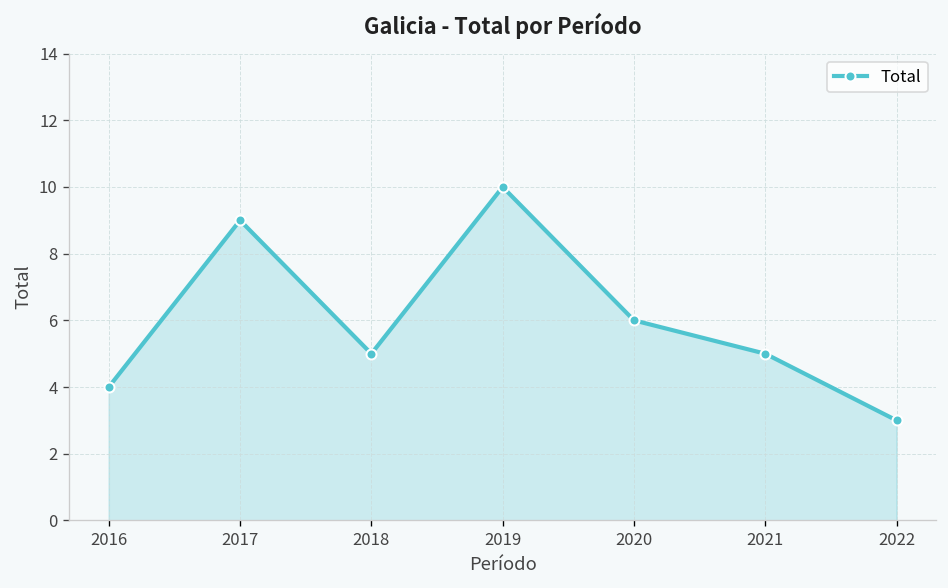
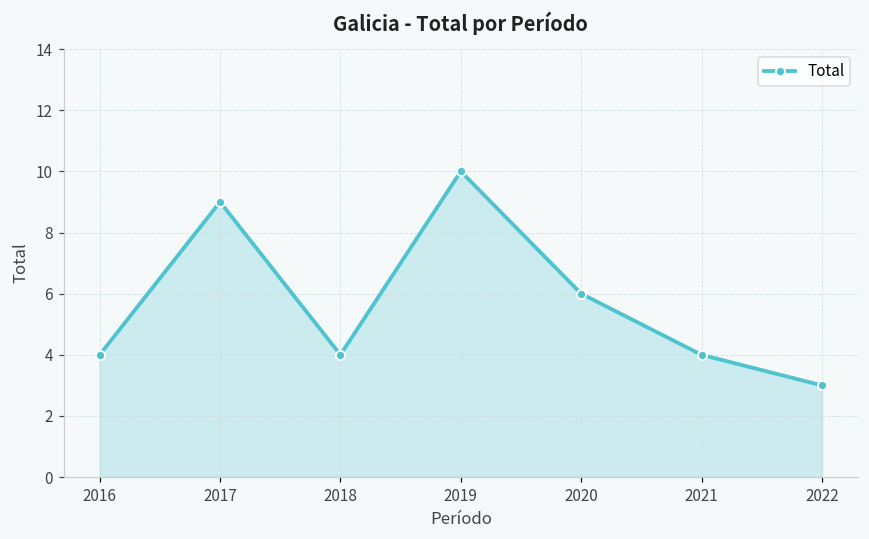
  {
    "2016": 4,
    "2017": 9,
-   "2018": 5,
+   "2018": 4,
    "2019": 10,
    "2020": 6,
-   "2021": 5,
+   "2021": 4,
    "2022": 3
  }
